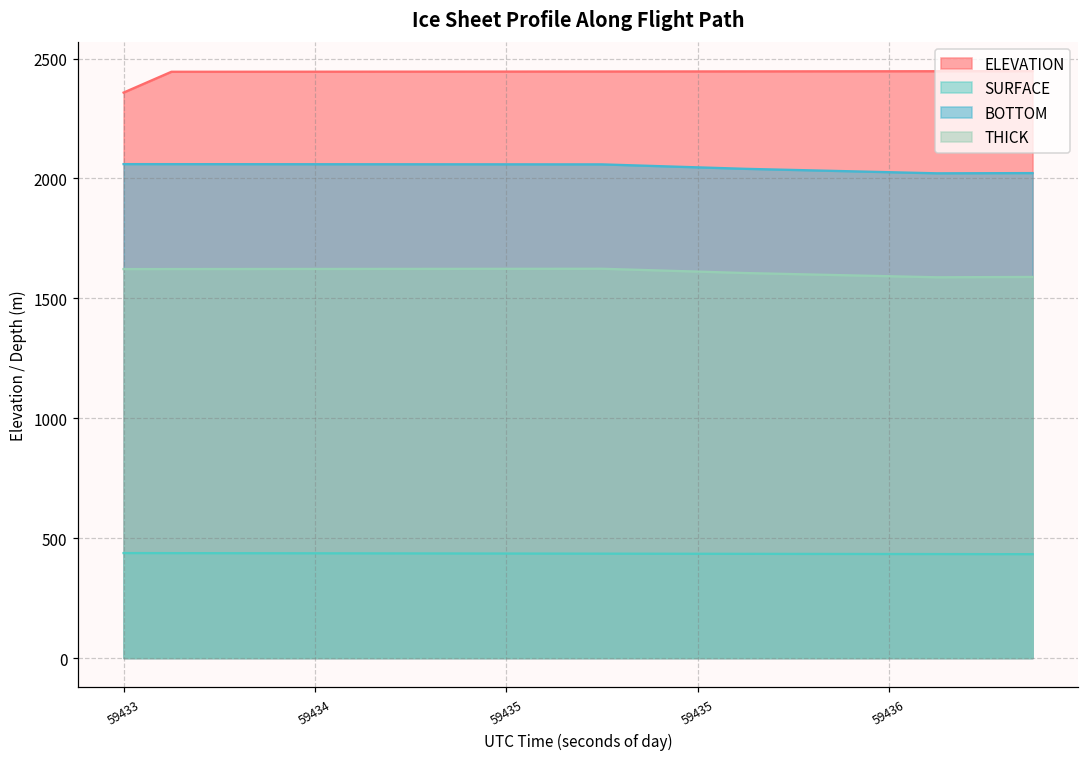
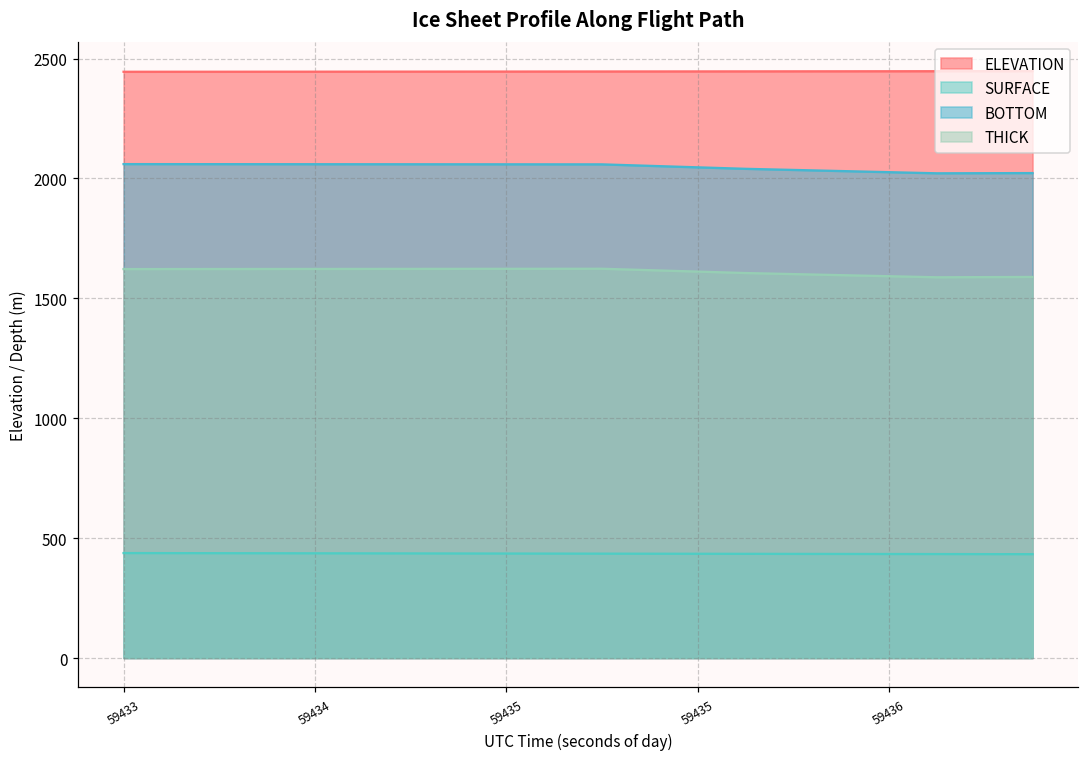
  {
    "ELEVATION": {
-     "59433": 2360,
+     "59433": 2450,
      "59434": 2450,
      "59436": 2450
    }
  }
